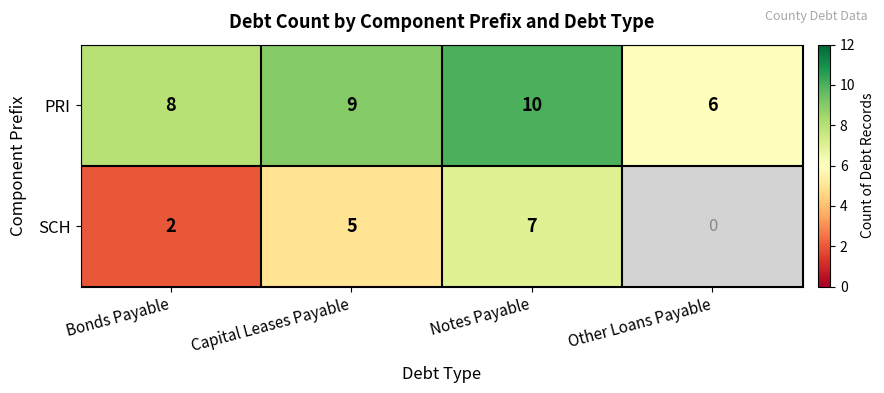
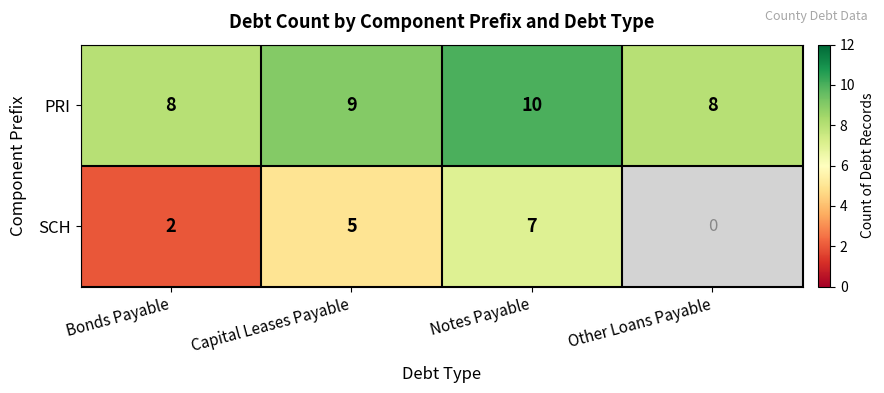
  {
    "PRI": {
      "Bonds Payable": 8,
      "Capital Leases Payable": 9,
      "Notes Payable": 10,
-     "Other Loans Payable": 6
+     "Other Loans Payable": 8
    },
    "SCH": {
      "Bonds Payable": 2,
      "Capital Leases Payable": 5,
      "Notes Payable": 7
    }
  }
